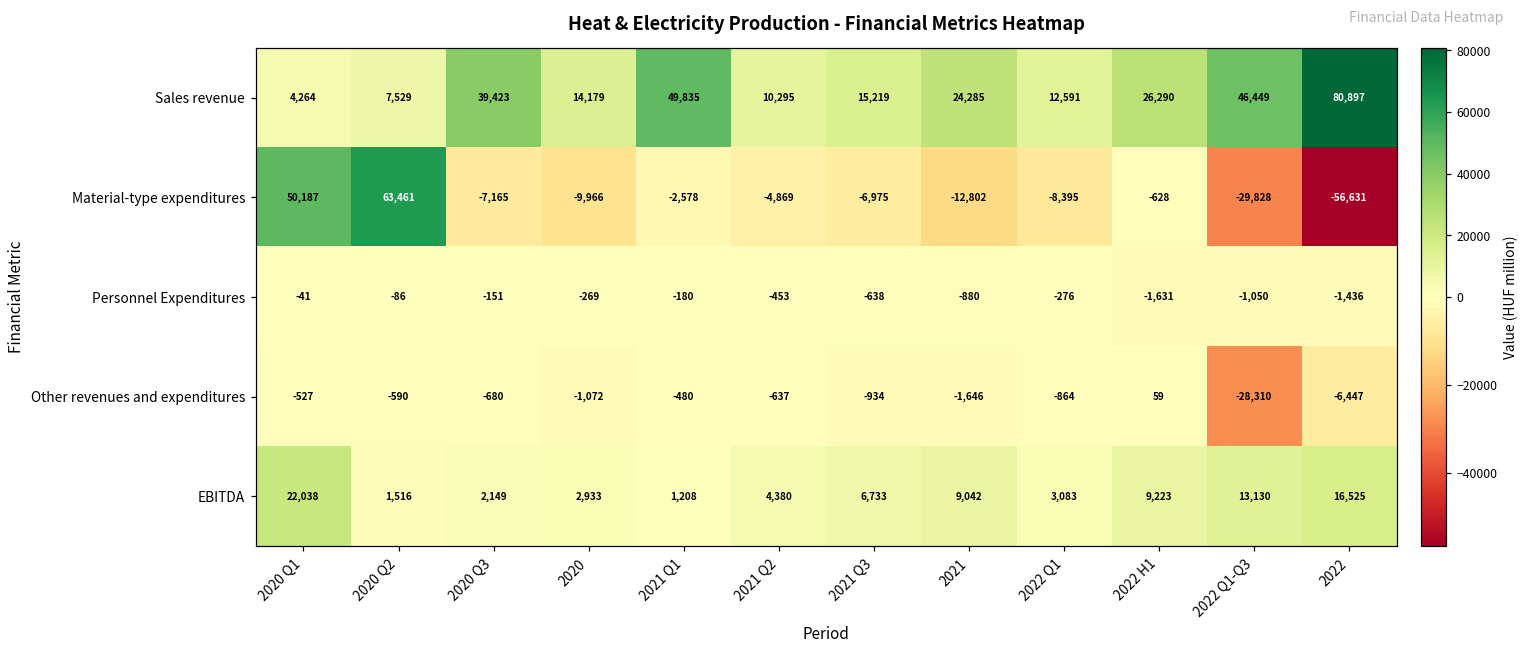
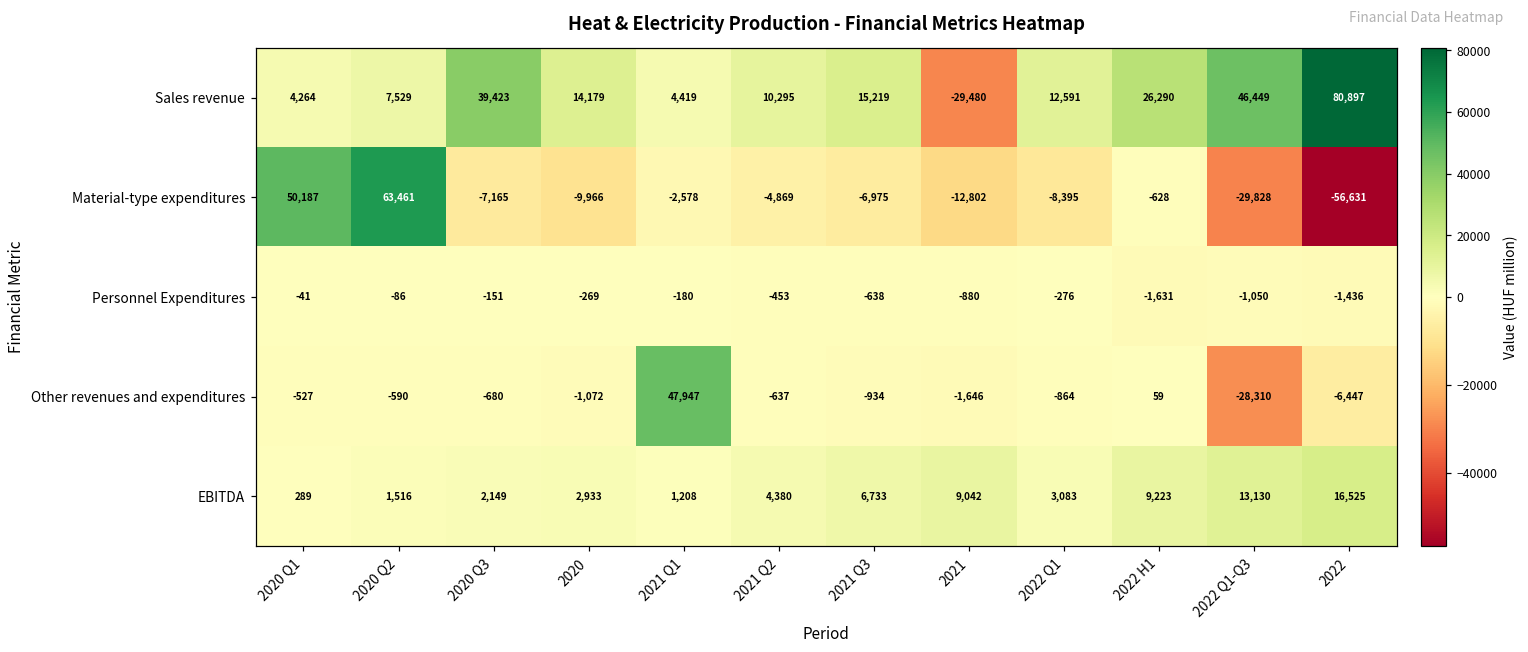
  {
    "Sales revenue": {
      "2020 Q1": "4,264",
      "2020 Q2": "7,529",
      "2020 Q3": "39,423",
      "2020": "14,179",
-     "2021 Q1": "49,835",
+     "2021 Q1": "4,419",
      "2021 Q2": "10,295",
      "2021 Q3": "15,219",
-     "2021": "24,285",
+     "2021": "-29,480",
      "2022 Q1": "12,591",
      "2022 H1": "26,290",
      "2022 Q1-Q3": "46,449",
      "2022": "80,897"
    },
    "Material-type expenditures": {
      "2020 Q1": "50,187",
      "2020 Q2": "63,461",
      "2020 Q3": "-7,165",
      "2020": "-9,966",
      "2021 Q1": "-2,578",
      "2021 Q2": "-4,869",
      "2021 Q3": "-6,975",
      "2021": "-12,802",
      "2022 Q1": "-8,395",
      "2022 H1": "-628",
      "2022 Q1-Q3": "-29,828",
      "2022": "-56,631"
    },
    "Personnel Expenditures": {
      "2020 Q1": "-41",
      "2020 Q2": "-86",
      "2020 Q3": "-151",
      "2020": "-269",
      "2021 Q1": "-180",
      "2021 Q2": "-453",
      "2021 Q3": "-638",
      "2021": "-880",
      "2022 Q1": "-276",
      "2022 H1": "-1,631",
      "2022 Q1-Q3": "-1,050",
      "2022": "-1,436"
    },
    "Other revenues and expenditures": {
      "2020 Q1": "-527",
      "2020 Q2": "-590",
      "2020 Q3": "-680",
      "2020": "-1,072",
-     "2021 Q1": "-480",
+     "2021 Q1": "47,947",
      "2021 Q2": "-637",
      "2021 Q3": "-934",
      "2021": "-1,646",
      "2022 Q1": "-864",
      "2022 H1": "59",
      "2022 Q1-Q3": "-28,310",
      "2022": "-6,447"
    },
    "EBITDA": {
-     "2020 Q1": "22,038",
+     "2020 Q1": "289",
      "2020 Q2": "1,516",
      "2020 Q3": "2,149",
      "2020": "2,933",
      "2021 Q1": "1,208",
      "2021 Q2": "4,380",
      "2021 Q3": "6,733",
      "2021": "9,042",
      "2022 Q1": "3,083",
      "2022 H1": "9,223",
      "2022 Q1-Q3": "13,130",
      "2022": "16,525"
    }
  }
